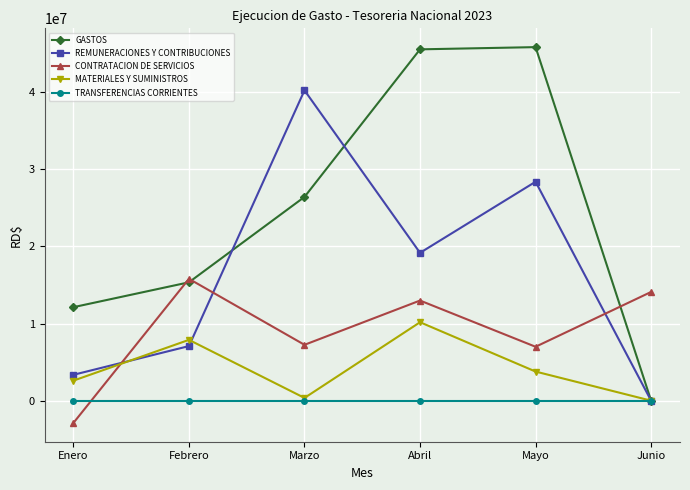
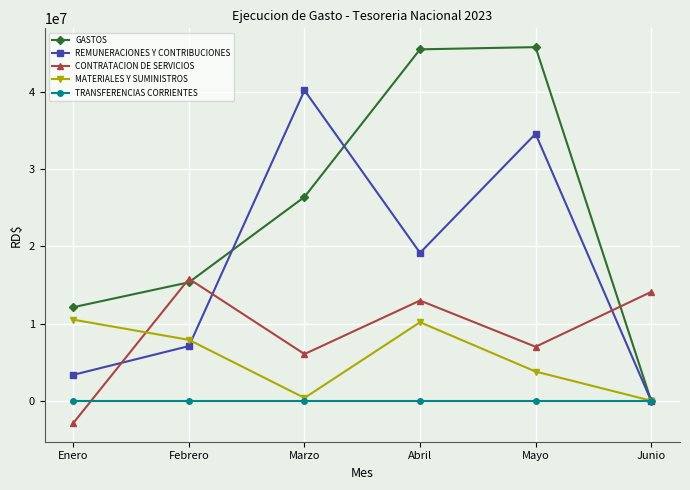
  {
    "GASTOS": {
      "Enero": 12000000,
      "Febrero": 15000000,
      "Marzo": 26000000,
      "Abril": 46000000,
      "Mayo": 46000000
    },
    "REMUNERACIONES Y CONTRIBUCIONES": {
      "Enero": 3000000,
      "Febrero": 7000000,
      "Marzo": 40000000,
      "Abril": 19000000,
-     "Mayo": 28000000
+     "Mayo": 35000000
    },
    "CONTRATACION DE SERVICIOS": {
      "Enero": -3000000,
      "Febrero": 16000000,
-     "Marzo": 7000000,
+     "Marzo": 6000000,
      "Abril": 13000000,
      "Mayo": 7000000,
      "Junio": 14000000
    },
    "MATERIALES Y SUMINISTROS": {
-     "Enero": 3000000,
+     "Enero": 11000000,
      "Febrero": 8000000,
      "Marzo": 0,
      "Abril": 10000000,
      "Mayo": 4000000
    },
    "TRANSFERENCIAS CORRIENTES": {
      "Enero": 0,
      "Febrero": 0,
      "Marzo": 0,
      "Abril": 0,
      "Mayo": 0
    }
  }
